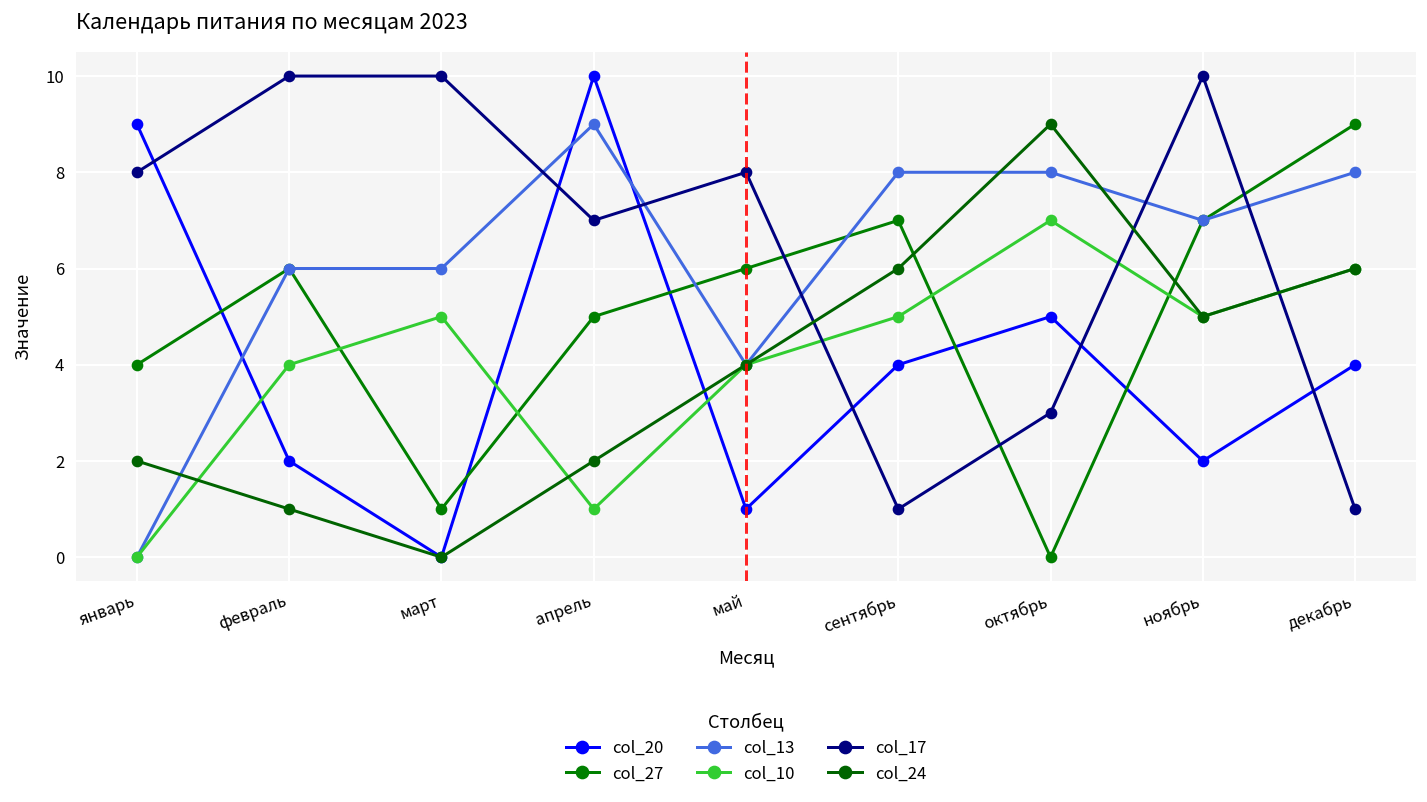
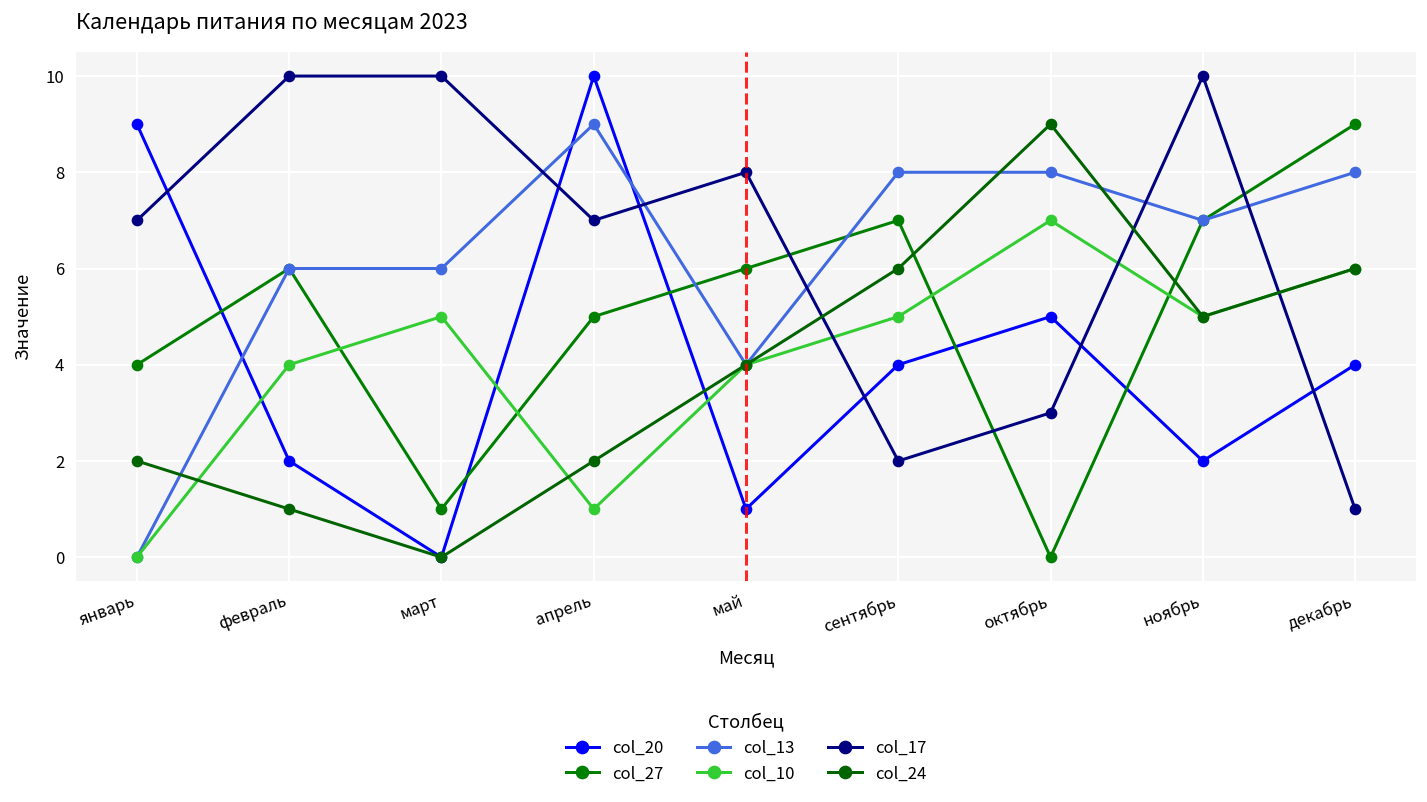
  {
    "col_20": {
      "январь": 9,
      "февраль": 2,
      "апрель": 10,
      "май": 1,
      "сентябрь": 4,
      "октябрь": 5,
      "ноябрь": 2,
      "декабрь": 4
    },
    "col_13": {
      "март": 6,
      "апрель": 9,
      "сентябрь": 8,
      "октябрь": 8,
      "декабрь": 8
    },
    "col_10": {
      "февраль": 4,
      "март": 5,
      "апрель": 1,
      "сентябрь": 5,
      "октябрь": 7
    },
    "col_17": {
-     "январь": 8,
+     "январь": 7,
      "февраль": 10,
      "март": 10,
      "апрель": 7,
      "май": 8,
-     "сентябрь": 1,
+     "сентябрь": 2,
      "октябрь": 3,
      "ноябрь": 10,
      "декабрь": 1
    }
  }
